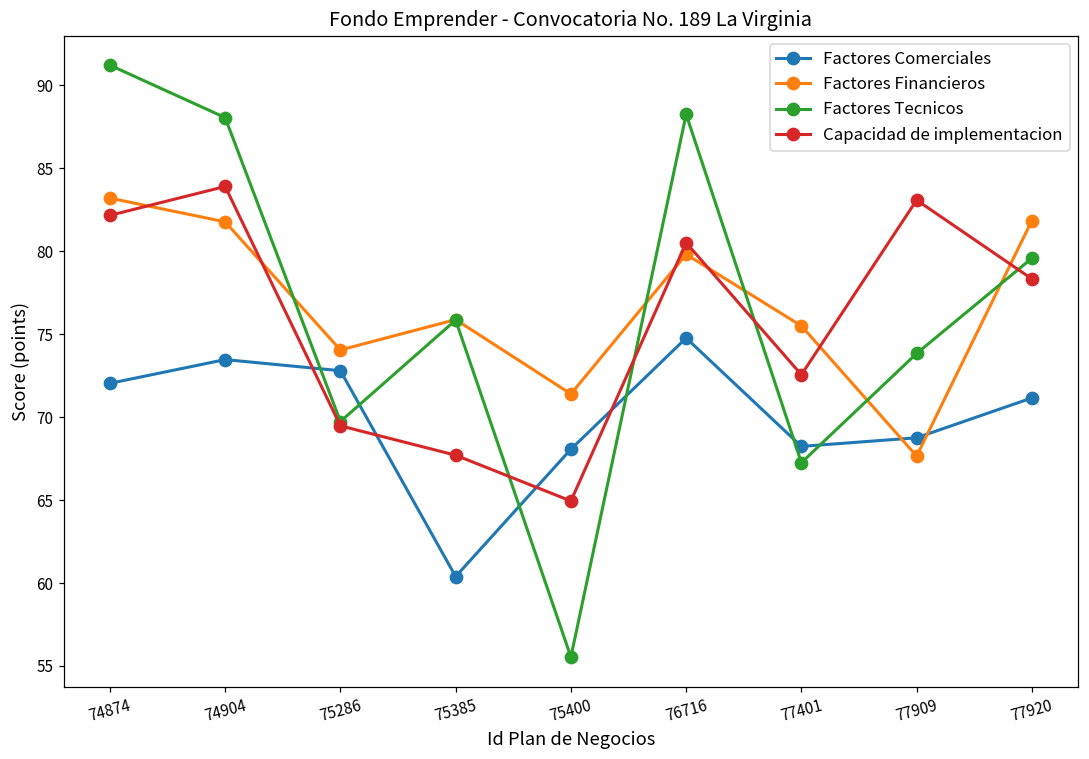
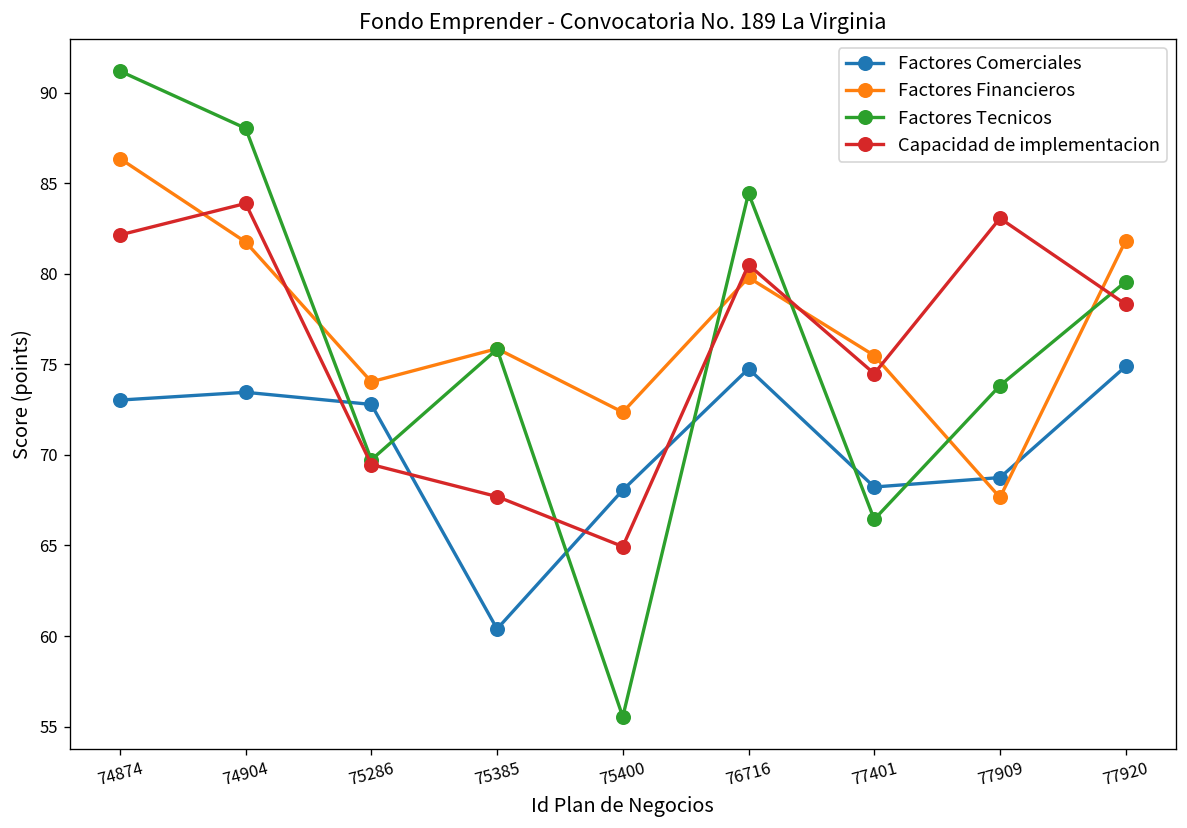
  {
    "Factores Comerciales": {
-     "74874": 72.0,
+     "74874": 73.0,
      "74904": 73.5,
      "75286": 72.8,
      "75385": 60.4,
      "75400": 68.1,
      "76716": 74.8,
      "77401": 68.2,
      "77909": 68.8,
-     "77920": 71.2
+     "77920": 74.9
    },
    "Factores Financieros": {
-     "74874": 83.2,
+     "74874": 86.4,
      "74904": 81.8,
      "75286": 74.0,
-     "75400": 71.4,
+     "75400": 72.4,
      "76716": 79.8,
      "77401": 75.5,
      "77909": 67.7,
      "77920": 81.8
    },
    "Factores Tecnicos": {
      "74874": 91.2,
      "74904": 88.0,
      "75286": 69.7,
      "75400": 55.5,
-     "76716": 88.2,
-     "77401": 67.3,
+     "76716": 84.5,
+     "77401": 66.4,
      "77909": 73.8,
      "77920": 79.6
    },
    "Capacidad de implementacion": {
      "74874": 82.2,
      "74904": 83.9,
      "75286": 69.5,
      "75385": 67.7,
      "75400": 64.9,
      "76716": 80.5,
-     "77401": 72.6,
+     "77401": 74.5,
      "77909": 83.1,
      "77920": 78.3
    }
  }
